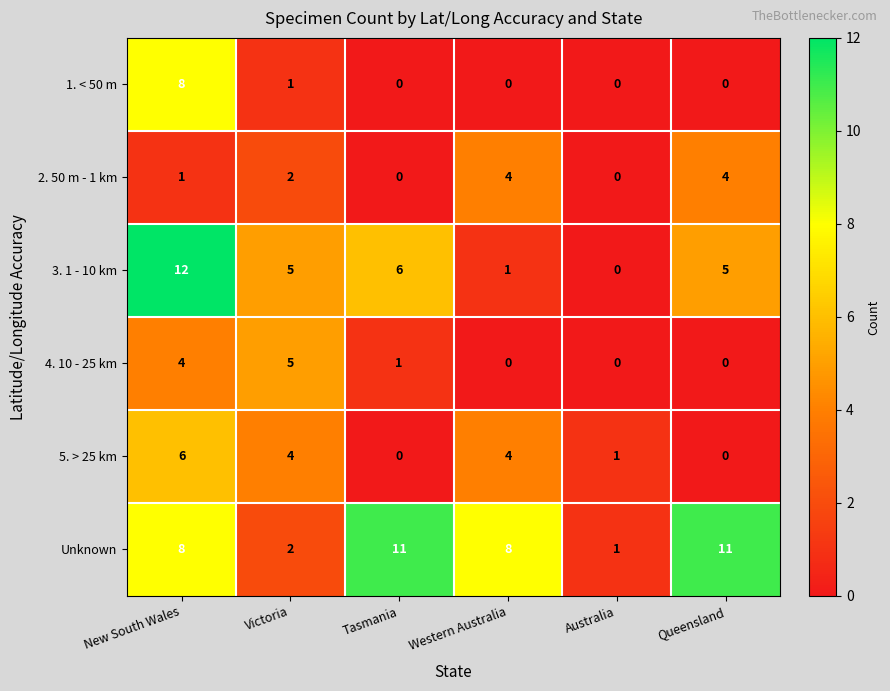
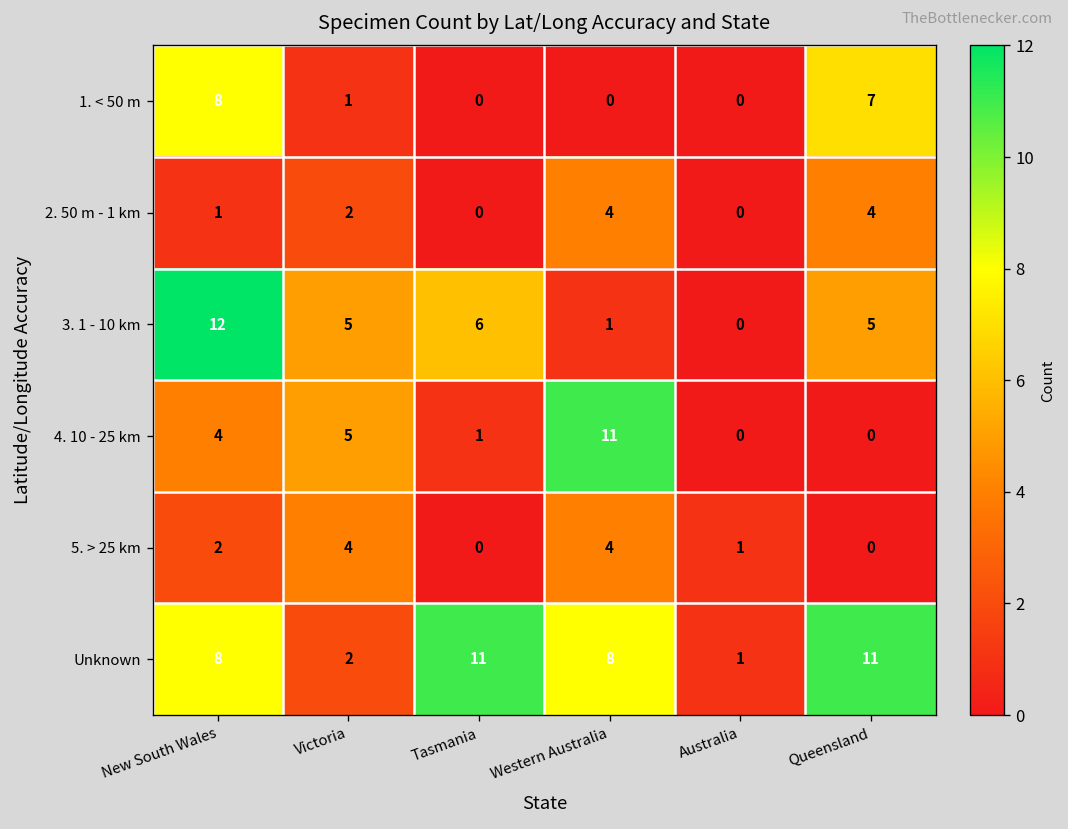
  {
    "1. < 50 m": {
      "New South Wales": 8,
      "Victoria": 1,
      "Tasmania": 0,
      "Western Australia": 0,
      "Australia": 0,
-     "Queensland": 0
+     "Queensland": 7
    },
    "2. 50 m - 1 km": {
      "New South Wales": 1,
      "Victoria": 2,
      "Tasmania": 0,
      "Western Australia": 4,
      "Australia": 0,
      "Queensland": 4
    },
    "3. 1 - 10 km": {
      "New South Wales": 12,
      "Victoria": 5,
      "Tasmania": 6,
      "Western Australia": 1,
      "Australia": 0,
      "Queensland": 5
    },
    "4. 10 - 25 km": {
      "New South Wales": 4,
      "Victoria": 5,
      "Tasmania": 1,
-     "Western Australia": 0,
+     "Western Australia": 11,
      "Australia": 0,
      "Queensland": 0
    },
    "5. > 25 km": {
-     "New South Wales": 6,
+     "New South Wales": 2,
      "Victoria": 4,
      "Tasmania": 0,
      "Western Australia": 4,
      "Australia": 1,
      "Queensland": 0
    },
    "Unknown": {
      "New South Wales": 8,
      "Victoria": 2,
      "Tasmania": 11,
      "Western Australia": 8,
      "Australia": 1,
      "Queensland": 11
    }
  }
